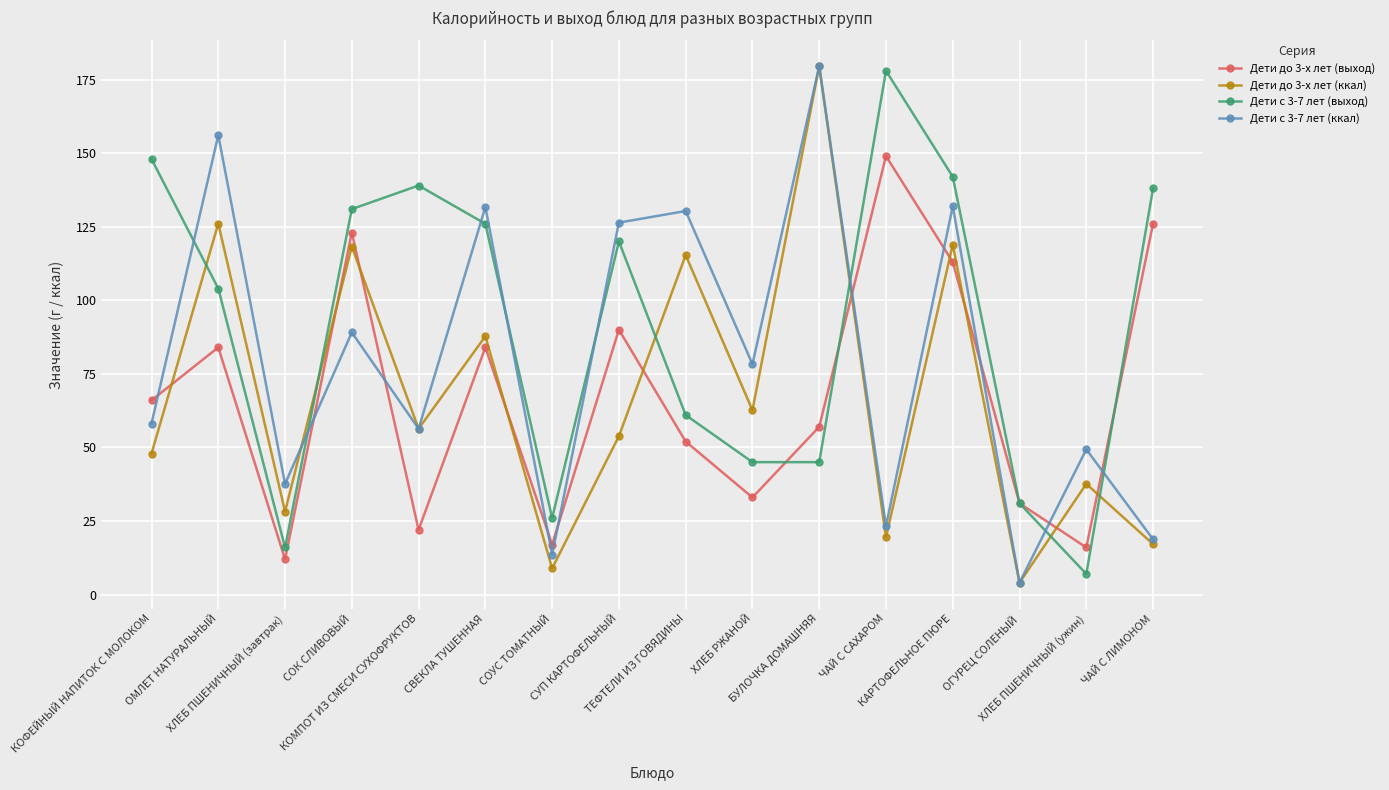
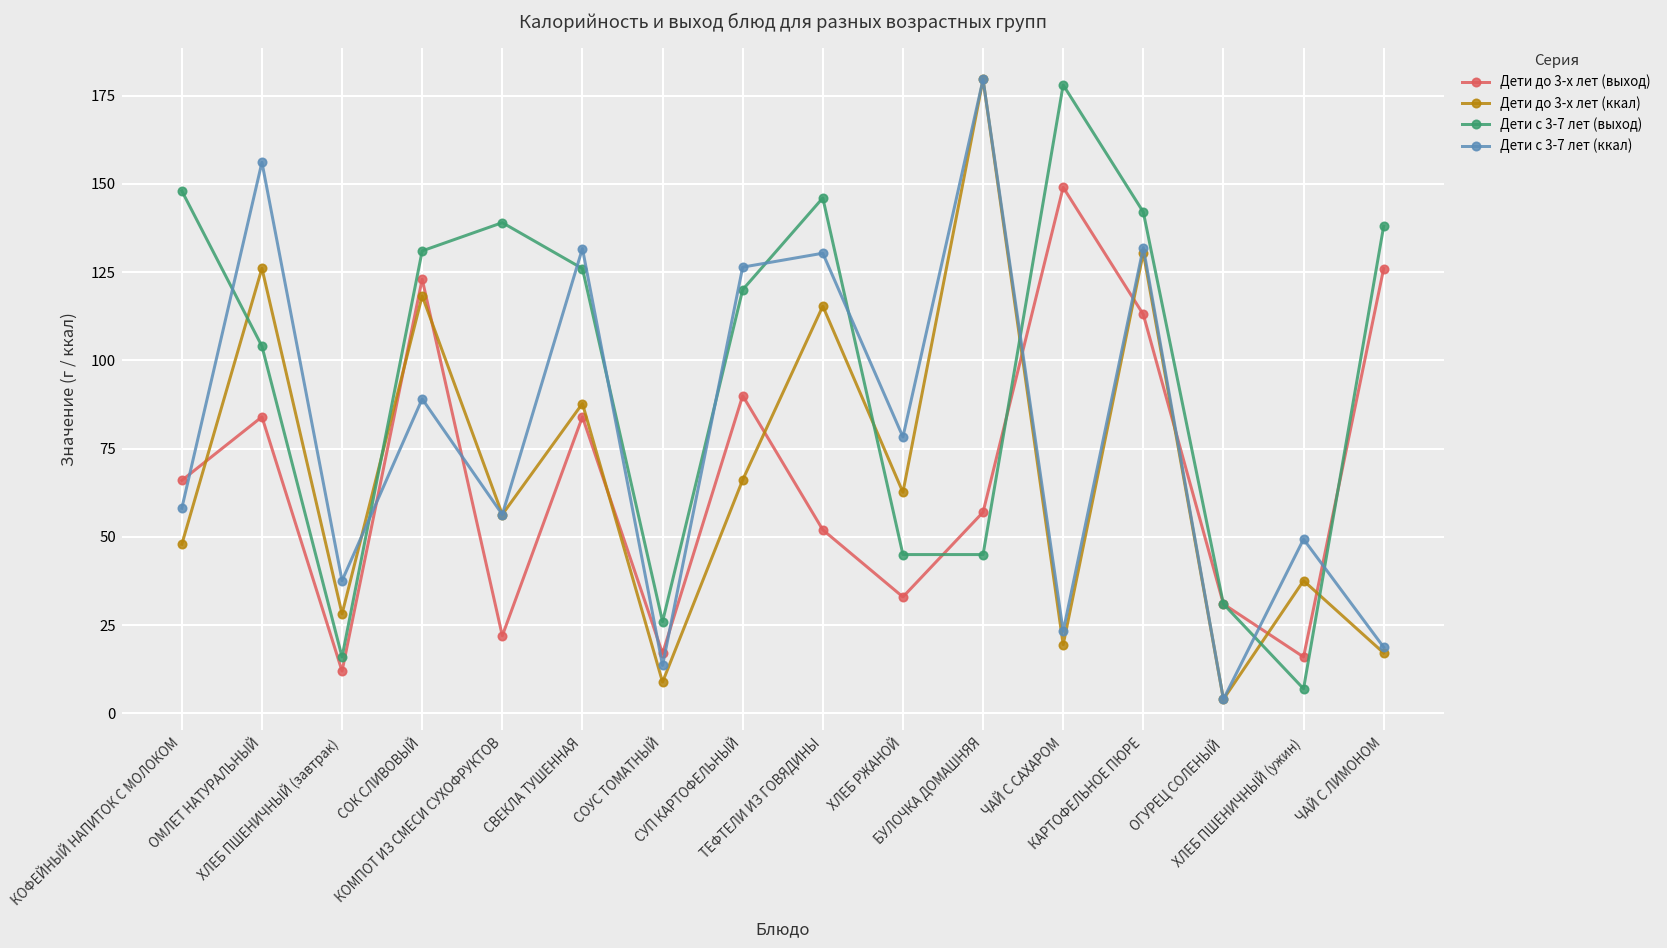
  {
    "Дети до 3-х лет (выход)": {
      "КОФЕЙНЫЙ НАПИТОК С МОЛОКОМ": 66,
      "ОМЛЕТ НАТУРАЛЬНЫЙ": 84,
      "ХЛЕБ ПШЕНИЧНЫЙ (завтрак)": 12,
      "СОК СЛИВОВЫЙ": 123,
      "КОМПОТ ИЗ СМЕСИ СУХОФРУКТОВ": 22,
      "СВЕКЛА ТУШЕННАЯ": 84,
      "СОУС ТОМАТНЫЙ": 17,
      "СУП КАРТОФЕЛЬНЫЙ": 90,
      "ТЕФТЕЛИ ИЗ ГОВЯДИНЫ": 52,
      "ХЛЕБ РЖАНОЙ": 33,
      "БУЛОЧКА ДОМАШНЯЯ": 57,
      "ЧАЙ С САХАРОМ": 149,
      "КАРТОФЕЛЬНОЕ ПЮРЕ": 113,
      "ХЛЕБ ПШЕНИЧНЫЙ (ужин)": 16,
      "ЧАЙ С ЛИМОНОМ": 126
    },
    "Дети до 3-х лет (ккал)": {
      "КОФЕЙНЫЙ НАПИТОК С МОЛОКОМ": 48,
      "ОМЛЕТ НАТУРАЛЬНЫЙ": 126,
      "ХЛЕБ ПШЕНИЧНЫЙ (завтрак)": 28,
      "СОК СЛИВОВЫЙ": 118,
      "СВЕКЛА ТУШЕННАЯ": 88,
      "СОУС ТОМАТНЫЙ": 9,
-     "СУП КАРТОФЕЛЬНЫЙ": 54,
+     "СУП КАРТОФЕЛЬНЫЙ": 66,
      "ТЕФТЕЛИ ИЗ ГОВЯДИНЫ": 115,
      "ХЛЕБ РЖАНОЙ": 63,
      "ЧАЙ С САХАРОМ": 19,
-     "КАРТОФЕЛЬНОЕ ПЮРЕ": 119,
+     "КАРТОФЕЛЬНОЕ ПЮРЕ": 130,
      "ХЛЕБ ПШЕНИЧНЫЙ (ужин)": 38,
      "ЧАЙ С ЛИМОНОМ": 17
    },
    "Дети с 3-7 лет (выход)": {
      "КОФЕЙНЫЙ НАПИТОК С МОЛОКОМ": 148,
      "ОМЛЕТ НАТУРАЛЬНЫЙ": 104,
      "ХЛЕБ ПШЕНИЧНЫЙ (завтрак)": 16,
      "СОК СЛИВОВЫЙ": 131,
      "КОМПОТ ИЗ СМЕСИ СУХОФРУКТОВ": 139,
      "СВЕКЛА ТУШЕННАЯ": 126,
      "СОУС ТОМАТНЫЙ": 26,
      "СУП КАРТОФЕЛЬНЫЙ": 120,
-     "ТЕФТЕЛИ ИЗ ГОВЯДИНЫ": 61,
+     "ТЕФТЕЛИ ИЗ ГОВЯДИНЫ": 146,
      "ХЛЕБ РЖАНОЙ": 45,
      "БУЛОЧКА ДОМАШНЯЯ": 45,
      "ЧАЙ С САХАРОМ": 178,
      "КАРТОФЕЛЬНОЕ ПЮРЕ": 142,
      "ХЛЕБ ПШЕНИЧНЫЙ (ужин)": 7,
      "ЧАЙ С ЛИМОНОМ": 138
    },
    "Дети с 3-7 лет (ккал)": {
      "КОФЕЙНЫЙ НАПИТОК С МОЛОКОМ": 58,
      "ОМЛЕТ НАТУРАЛЬНЫЙ": 156,
      "ХЛЕБ ПШЕНИЧНЫЙ (завтрак)": 38,
      "СОК СЛИВОВЫЙ": 89,
      "СВЕКЛА ТУШЕННАЯ": 132,
      "СОУС ТОМАТНЫЙ": 14,
      "СУП КАРТОФЕЛЬНЫЙ": 126,
      "ТЕФТЕЛИ ИЗ ГОВЯДИНЫ": 130,
      "ХЛЕБ РЖАНОЙ": 78,
      "ЧАЙ С САХАРОМ": 23,
      "КАРТОФЕЛЬНОЕ ПЮРЕ": 132,
      "ХЛЕБ ПШЕНИЧНЫЙ (ужин)": 49,
      "ЧАЙ С ЛИМОНОМ": 19
    }
  }
